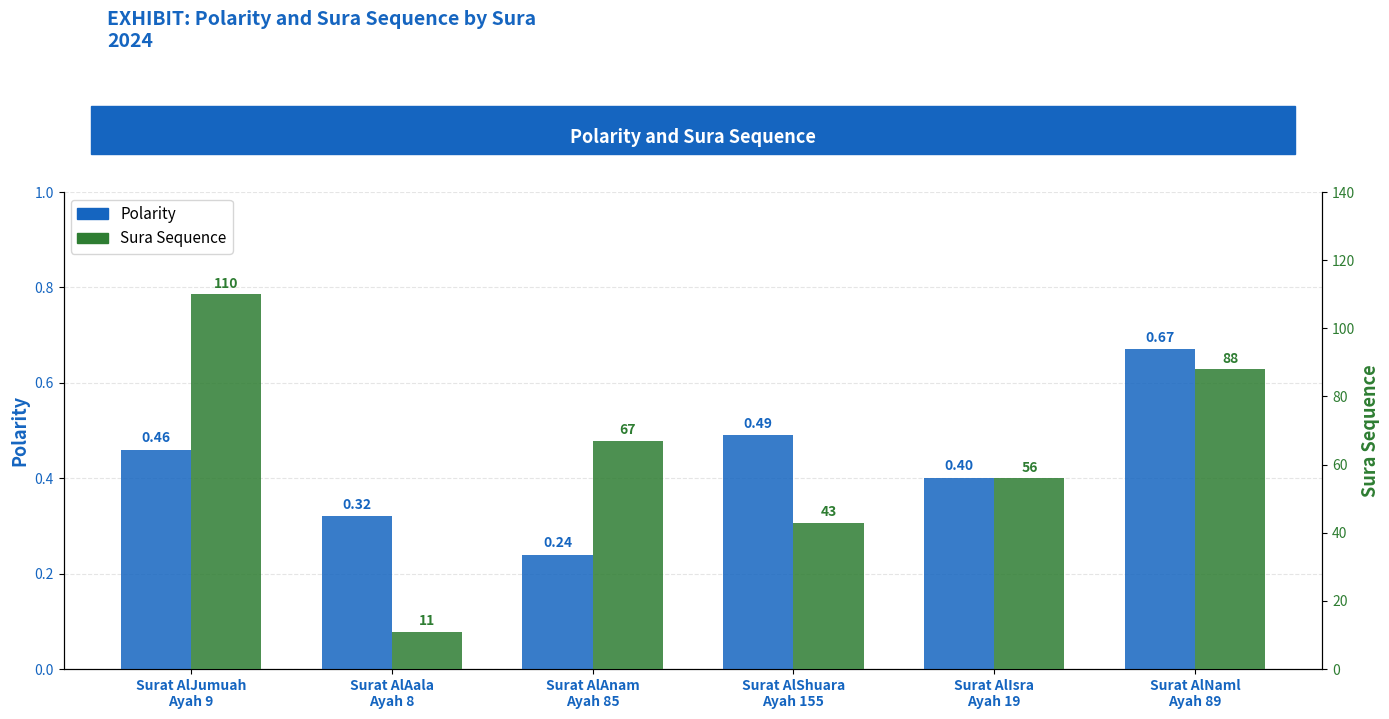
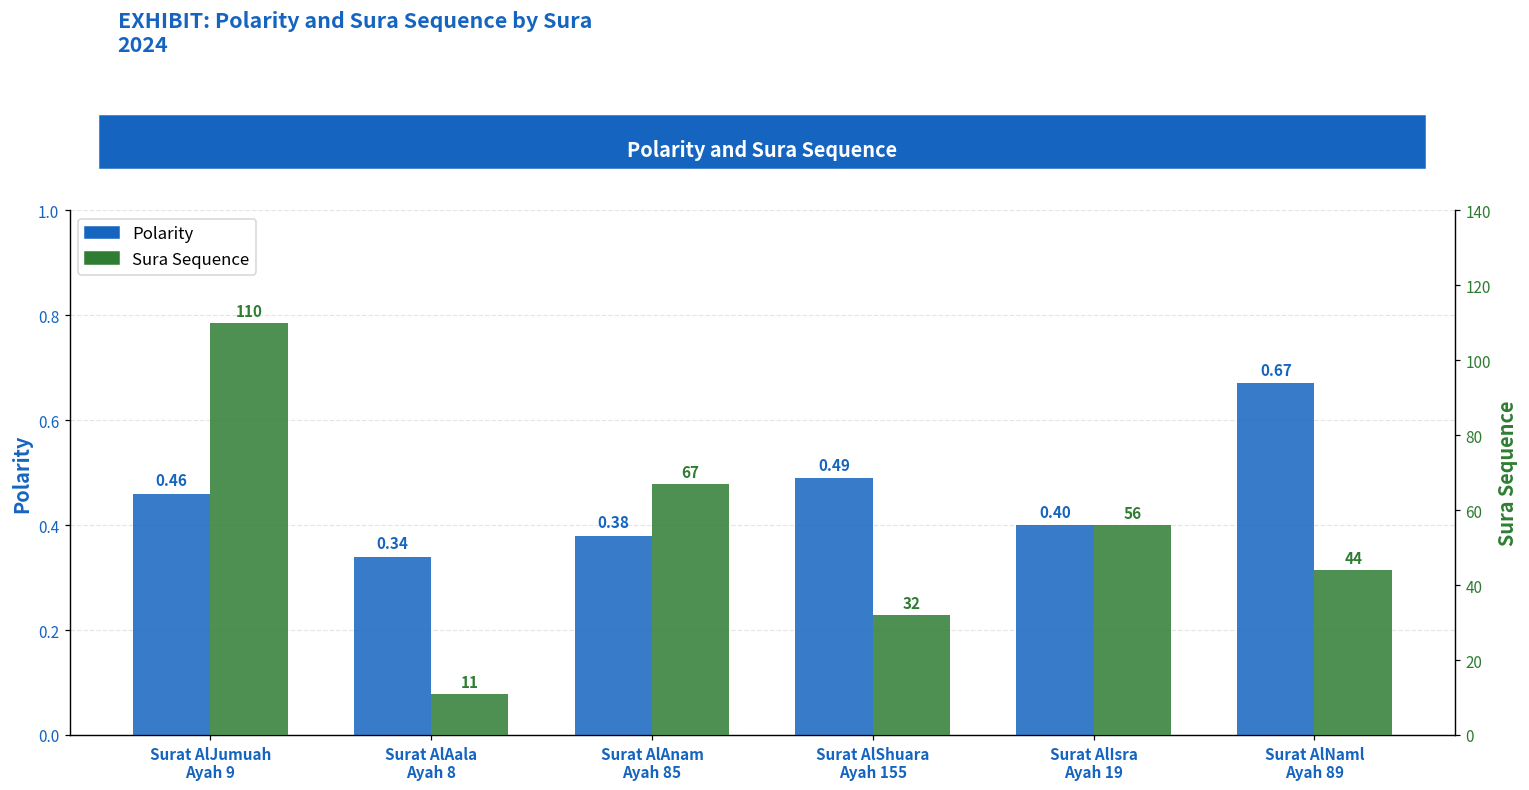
  {
    "Polarity": {
      "Surat AlJumuah Ayah 9": 0.46,
-     "Surat AlAala Ayah 8": 0.32,
-     "Surat AlAnam Ayah 85": 0.24,
+     "Surat AlAala Ayah 8": 0.34,
+     "Surat AlAnam Ayah 85": 0.38,
      "Surat AlShuara Ayah 155": 0.49,
      "Surat AlIsra Ayah 19": 0.40,
      "Surat AlNaml Ayah 89": 0.67
    },
    "Sura Sequence": {
      "Surat AlJumuah Ayah 9": 110,
      "Surat AlAala Ayah 8": 11,
      "Surat AlAnam Ayah 85": 67,
-     "Surat AlShuara Ayah 155": 43,
+     "Surat AlShuara Ayah 155": 32,
      "Surat AlIsra Ayah 19": 56,
-     "Surat AlNaml Ayah 89": 88
+     "Surat AlNaml Ayah 89": 44
    }
  }
